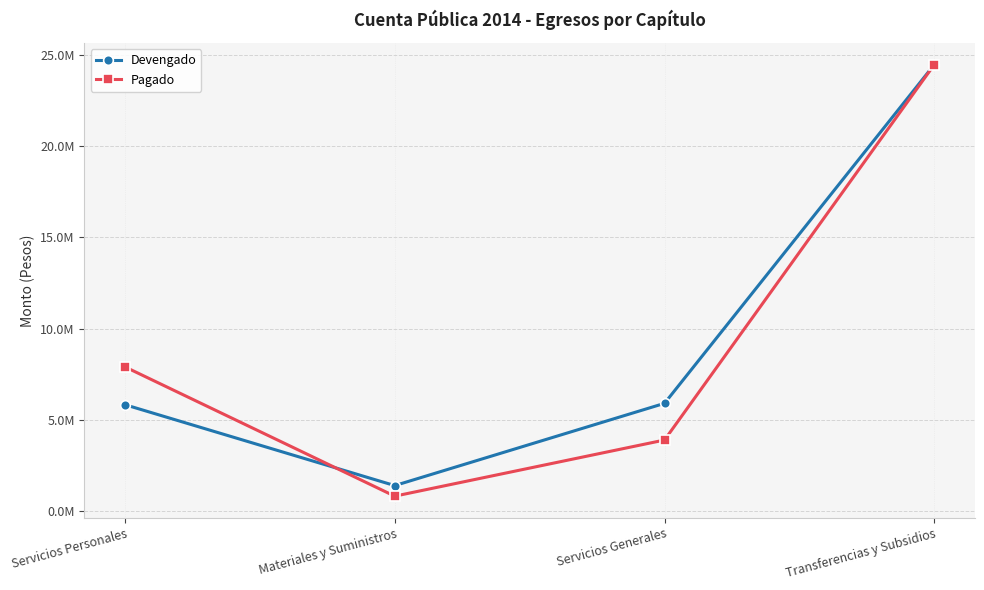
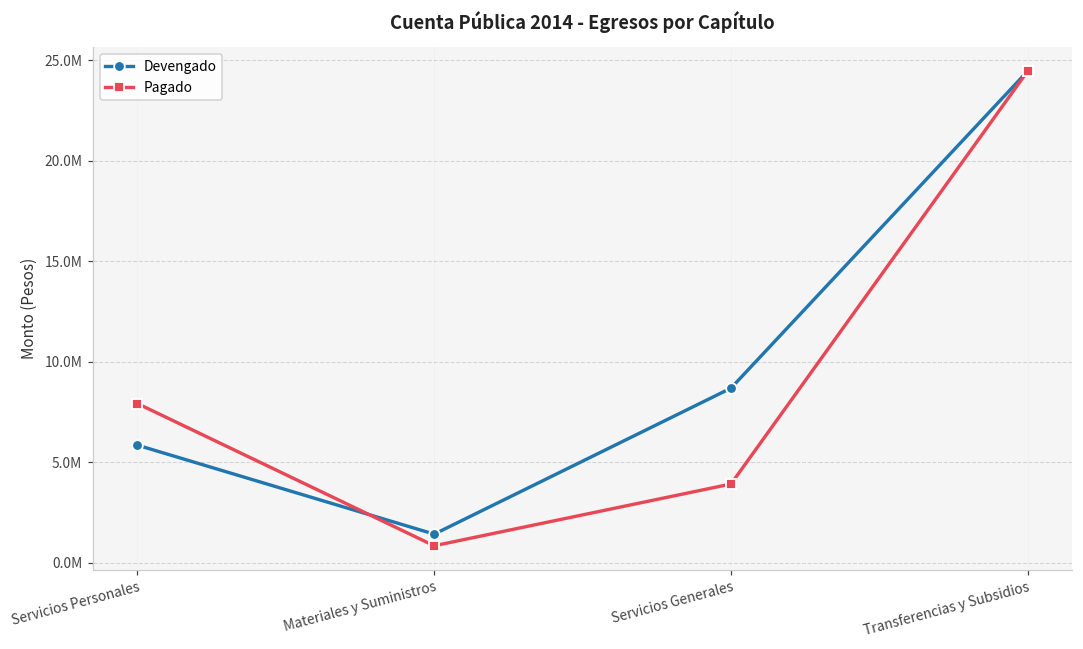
  {
    "Devengado": {
      "Servicios Personales": 5800000,
      "Materiales y Suministros": 1400000,
-     "Servicios Generales": 5900000
+     "Servicios Generales": 8700000
    },
    "Pagado": {
      "Servicios Personales": 7900000,
      "Materiales y Suministros": 800000,
      "Servicios Generales": 3900000
    }
  }
